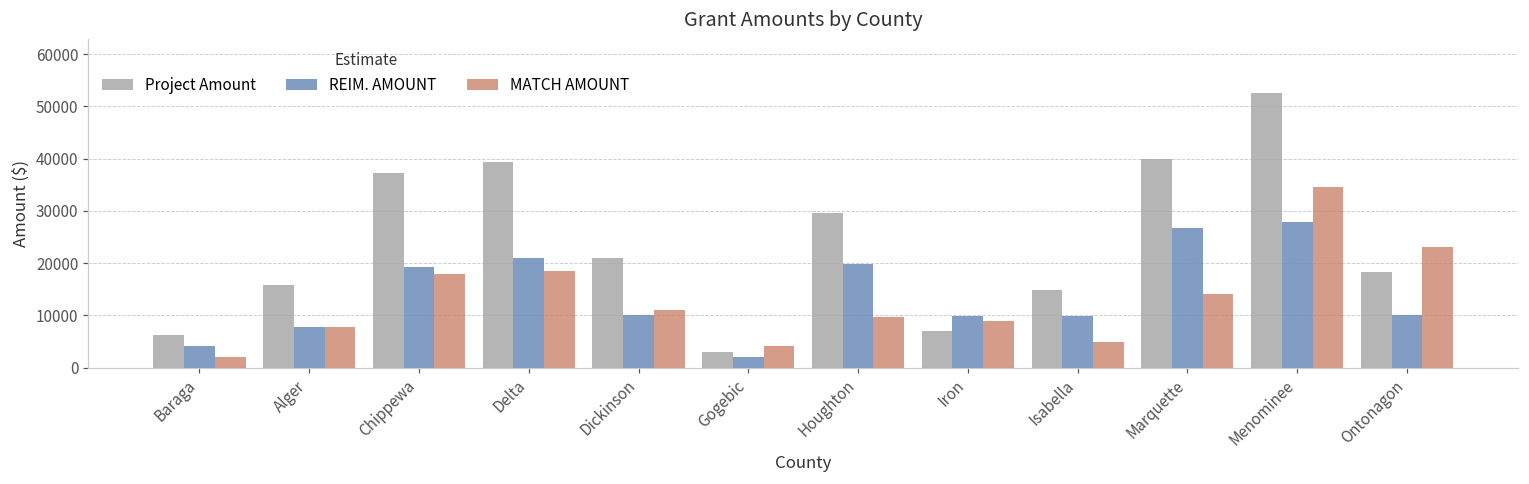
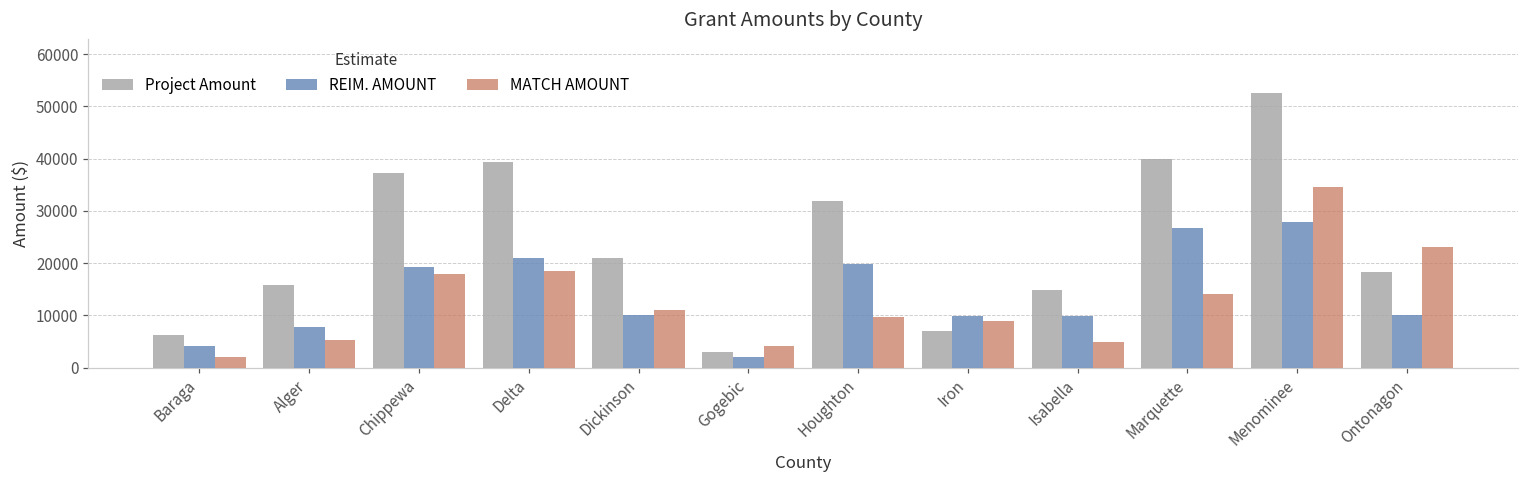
  {
    "Project Amount": {
      "Baraga": 6000,
      "Alger": 16000,
      "Chippewa": 37000,
      "Delta": 39000,
      "Dickinson": 21000,
      "Gogebic": 3000,
-     "Houghton": 30000,
+     "Houghton": 32000,
      "Iron": 7000,
      "Isabella": 15000,
      "Marquette": 40000,
      "Menominee": 52000,
      "Ontonagon": 18000
    },
    "REIM. AMOUNT": {
      "Baraga": 4000,
      "Alger": 8000,
      "Chippewa": 19000,
      "Delta": 21000,
      "Dickinson": 10000,
      "Gogebic": 2000,
      "Houghton": 20000,
      "Iron": 10000,
      "Isabella": 10000,
      "Marquette": 27000,
      "Menominee": 28000,
      "Ontonagon": 10000
    },
    "MATCH AMOUNT": {
      "Baraga": 2000,
-     "Alger": 8000,
+     "Alger": 5000,
      "Chippewa": 18000,
      "Delta": 18000,
      "Dickinson": 11000,
      "Gogebic": 4000,
      "Houghton": 10000,
      "Iron": 9000,
      "Isabella": 5000,
      "Marquette": 14000,
      "Menominee": 35000,
      "Ontonagon": 23000
    }
  }
